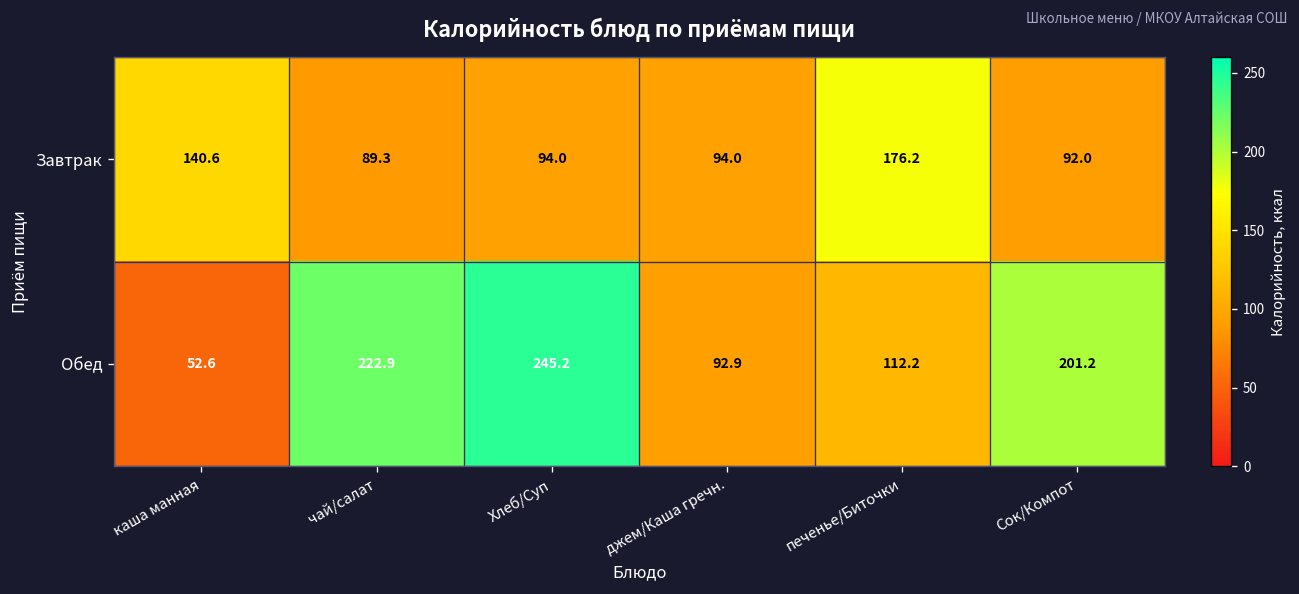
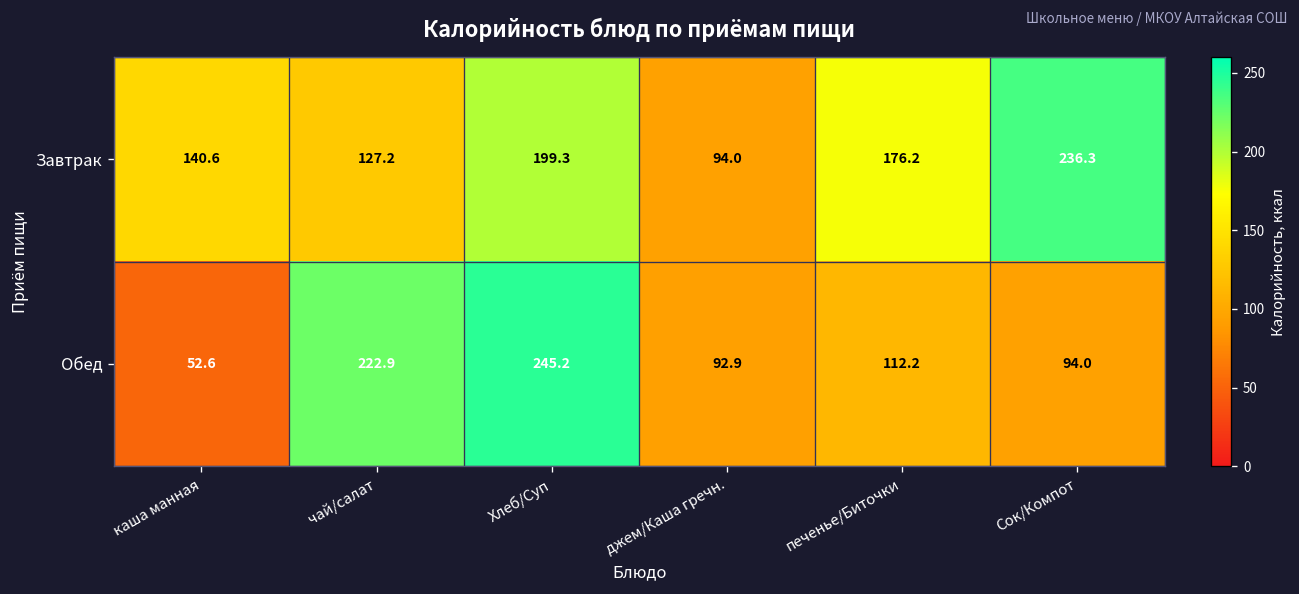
  {
    "Завтрак": {
      "каша манная": 140.6,
-     "чай/салат": 89.3,
-     "Хлеб/Суп": 94.0,
+     "чай/салат": 127.2,
+     "Хлеб/Суп": 199.3,
      "джем/Каша гречн.": 94.0,
      "печенье/Биточки": 176.2,
-     "Сок/Компот": 92.0
+     "Сок/Компот": 236.3
    },
    "Обед": {
      "каша манная": 52.6,
      "чай/салат": 222.9,
      "Хлеб/Суп": 245.2,
      "джем/Каша гречн.": 92.9,
      "печенье/Биточки": 112.2,
-     "Сок/Компот": 201.2
+     "Сок/Компот": 94.0
    }
  }
